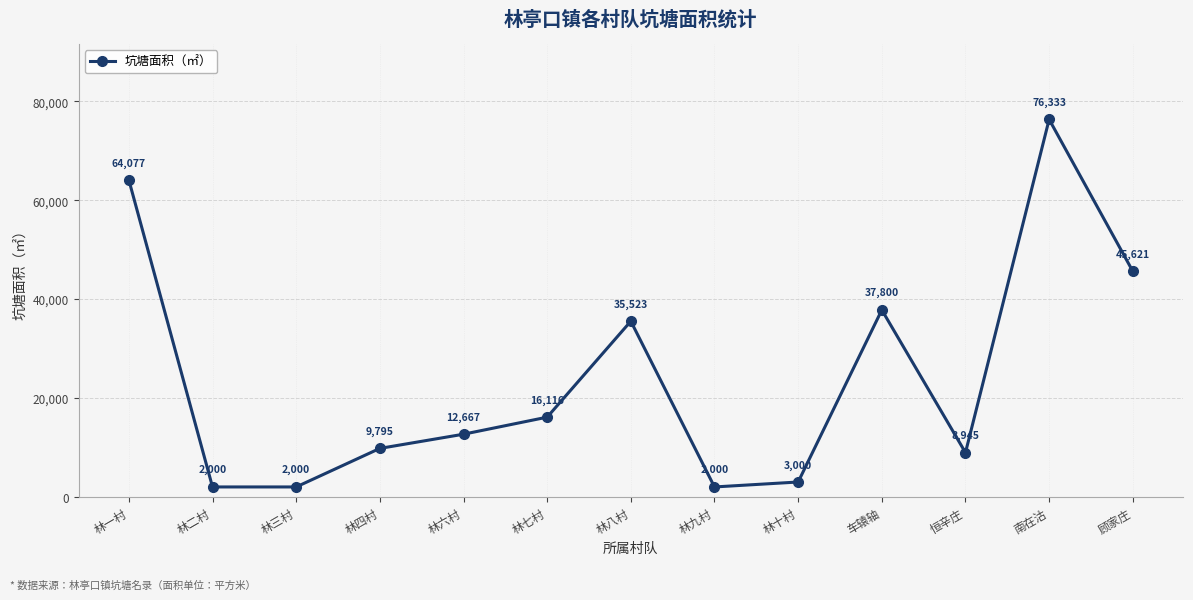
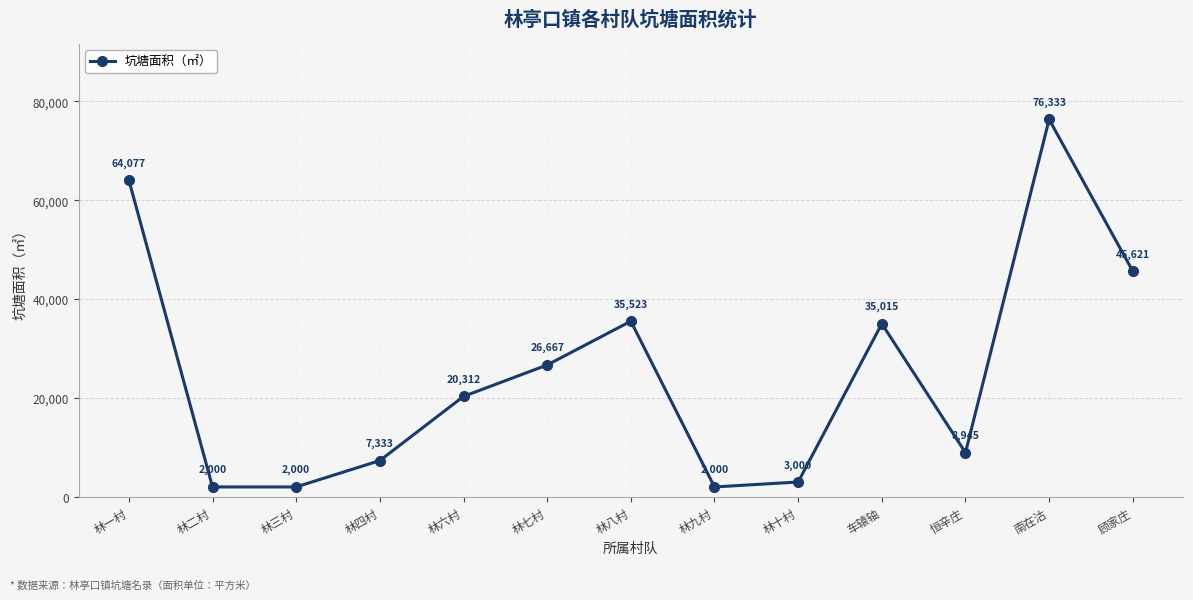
  {
    "林一村": "64,077",
    "林二村": "2,000",
    "林三村": "2,000",
-   "林四村": "9,795",
-   "林六村": "12,667",
-   "林七村": "16,116",
+   "林四村": "7,333",
+   "林六村": "20,312",
+   "林七村": "26,667",
    "林八村": "35,523",
    "林九村": "2,000",
    "林十村": "3,000",
-   "车辕轴": "37,800",
+   "车辕轴": "35,015",
    "恒辛庄": "8,945",
    "南在沽": "76,333",
    "顾家庄": "45,621"
  }
